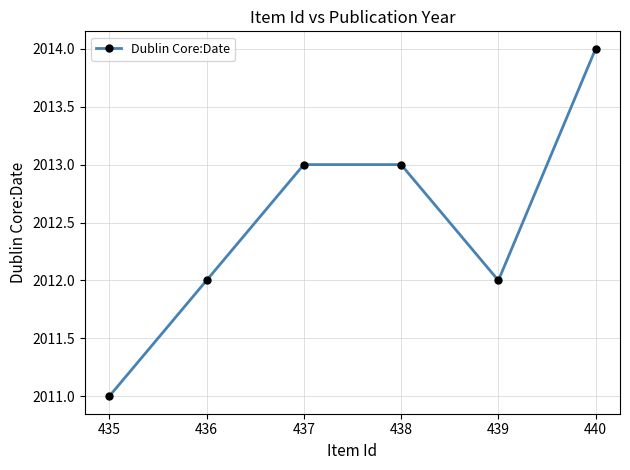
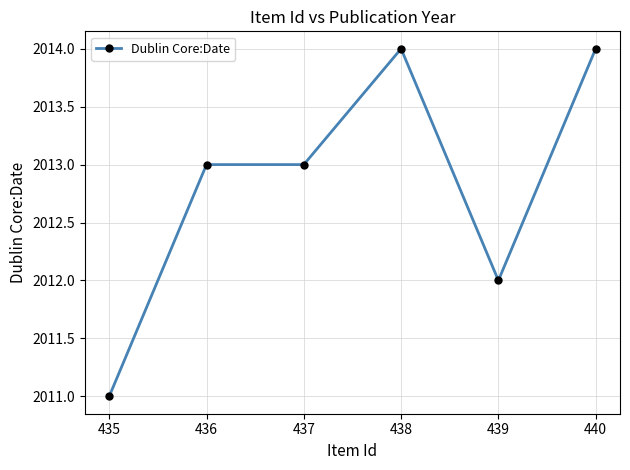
  {
    "435": 2011,
-   "436": 2012,
+   "436": 2013,
    "437": 2013,
-   "438": 2013,
+   "438": 2014,
    "439": 2012,
    "440": 2014
  }
